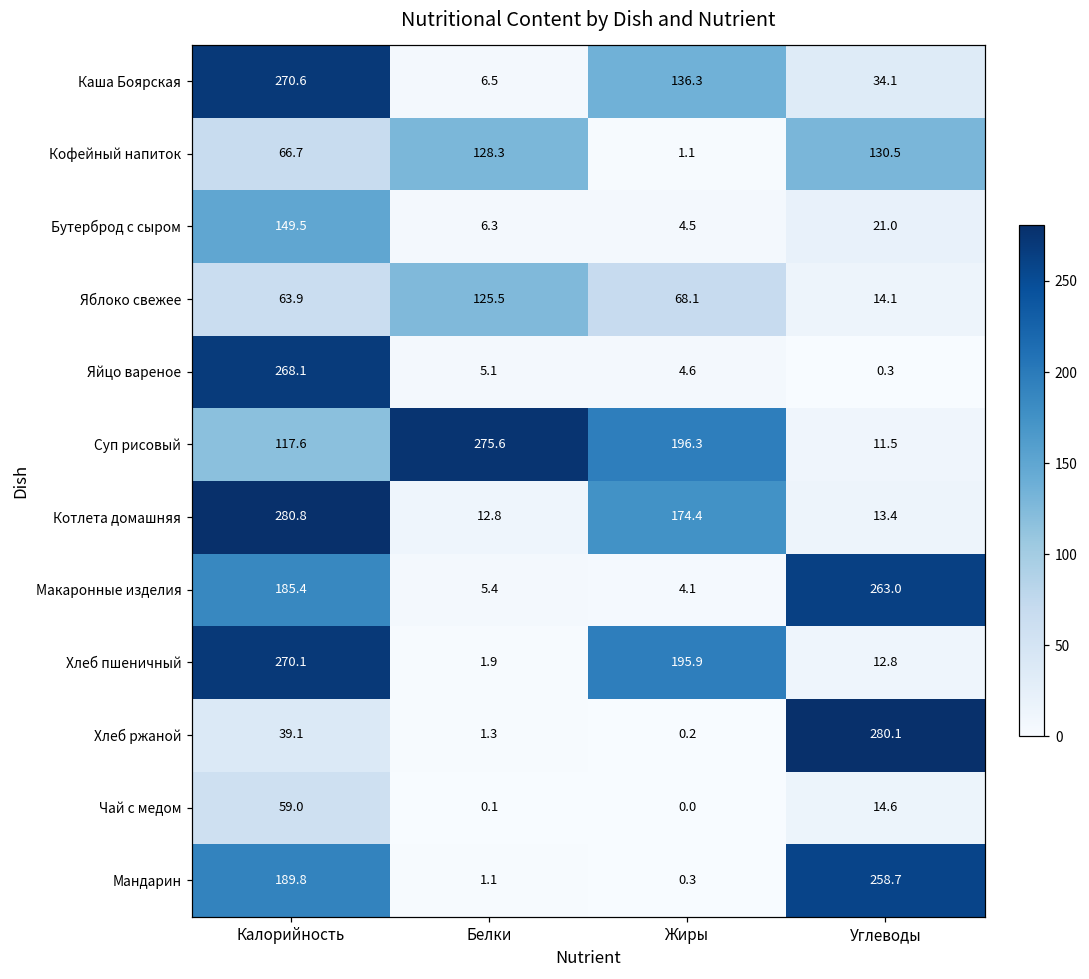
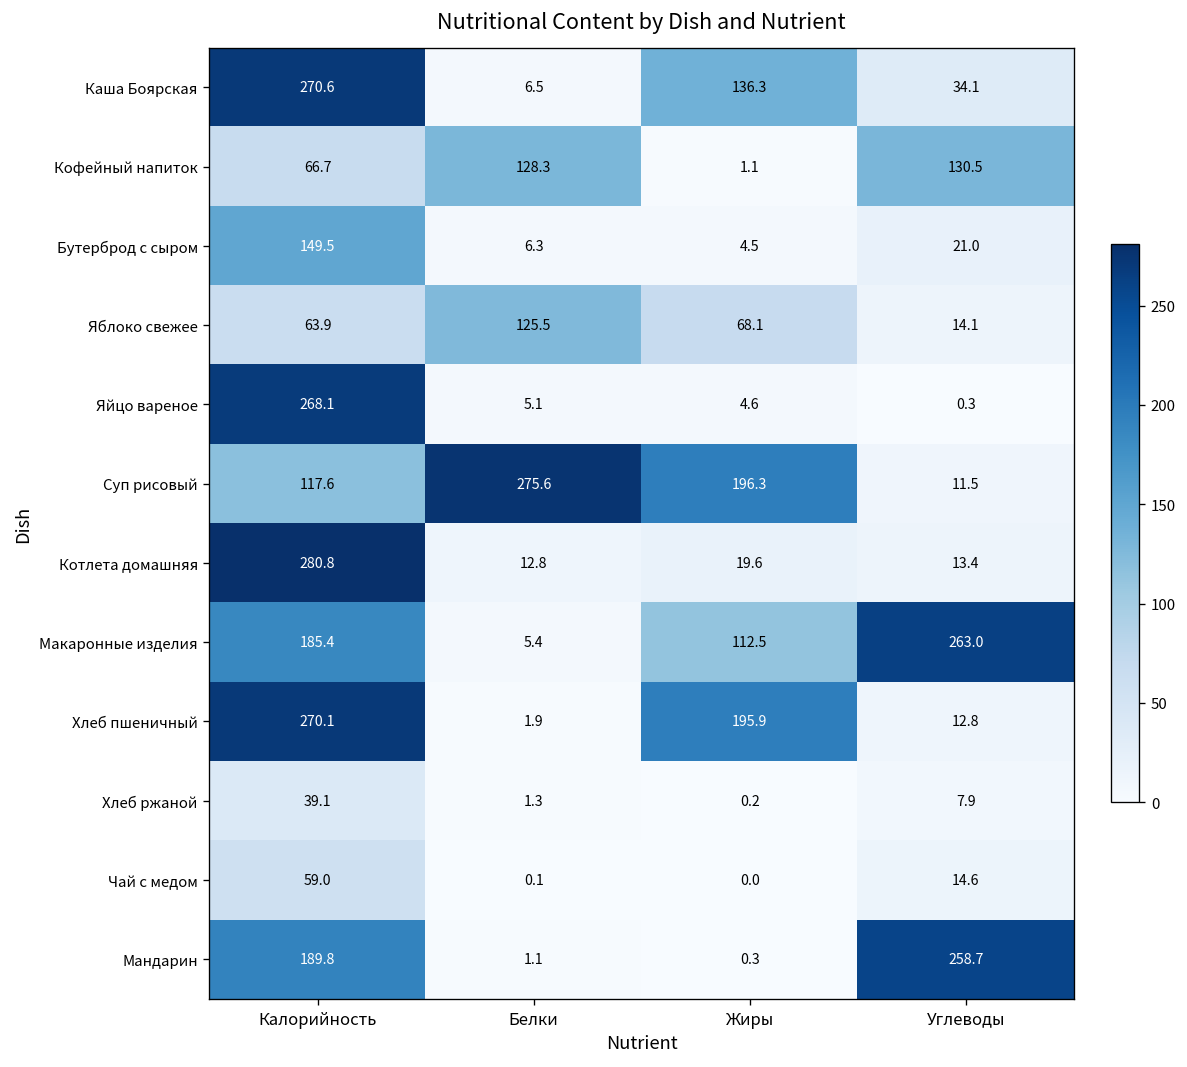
  {
    "Каша Боярская": {
      "Калорийность": 270.6,
      "Белки": 6.5,
      "Жиры": 136.3,
      "Углеводы": 34.1
    },
    "Кофейный напиток": {
      "Калорийность": 66.7,
      "Белки": 128.3,
      "Жиры": 1.1,
      "Углеводы": 130.5
    },
    "Бутерброд с сыром": {
      "Калорийность": 149.5,
      "Белки": 6.3,
      "Жиры": 4.5,
      "Углеводы": 21.0
    },
    "Яблоко свежее": {
      "Калорийность": 63.9,
      "Белки": 125.5,
      "Жиры": 68.1,
      "Углеводы": 14.1
    },
    "Яйцо вареное": {
      "Калорийность": 268.1,
      "Белки": 5.1,
      "Жиры": 4.6,
      "Углеводы": 0.3
    },
    "Суп рисовый": {
      "Калорийность": 117.6,
      "Белки": 275.6,
      "Жиры": 196.3,
      "Углеводы": 11.5
    },
    "Котлета домашняя": {
      "Калорийность": 280.8,
      "Белки": 12.8,
-     "Жиры": 174.4,
+     "Жиры": 19.6,
      "Углеводы": 13.4
    },
    "Макаронные изделия": {
      "Калорийность": 185.4,
      "Белки": 5.4,
-     "Жиры": 4.1,
+     "Жиры": 112.5,
      "Углеводы": 263.0
    },
    "Хлеб пшеничный": {
      "Калорийность": 270.1,
      "Белки": 1.9,
      "Жиры": 195.9,
      "Углеводы": 12.8
    },
    "Хлеб ржаной": {
      "Калорийность": 39.1,
      "Белки": 1.3,
      "Жиры": 0.2,
-     "Углеводы": 280.1
+     "Углеводы": 7.9
    },
    "Чай с медом": {
      "Калорийность": 59.0,
      "Белки": 0.1,
      "Жиры": 0.0,
      "Углеводы": 14.6
    },
    "Мандарин": {
      "Калорийность": 189.8,
      "Белки": 1.1,
      "Жиры": 0.3,
      "Углеводы": 258.7
    }
  }
